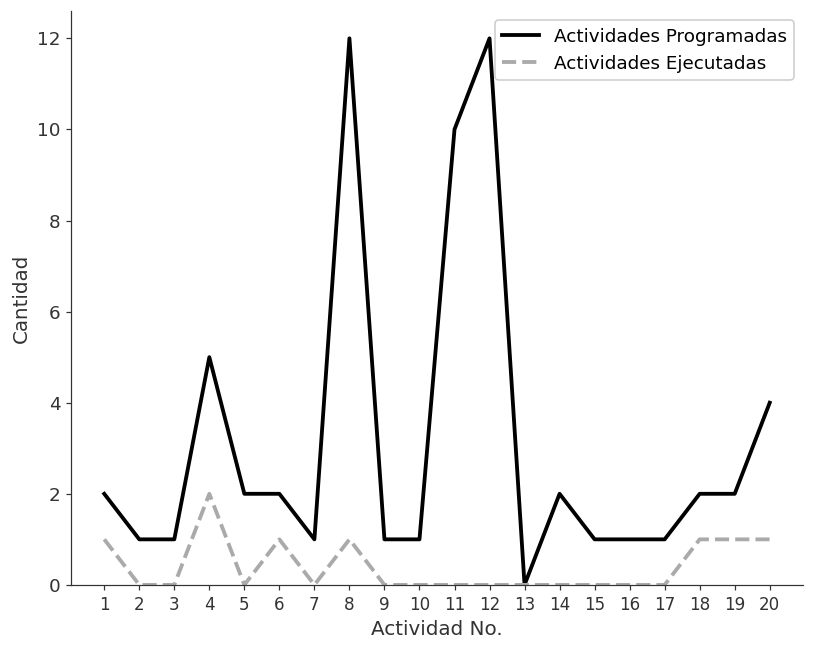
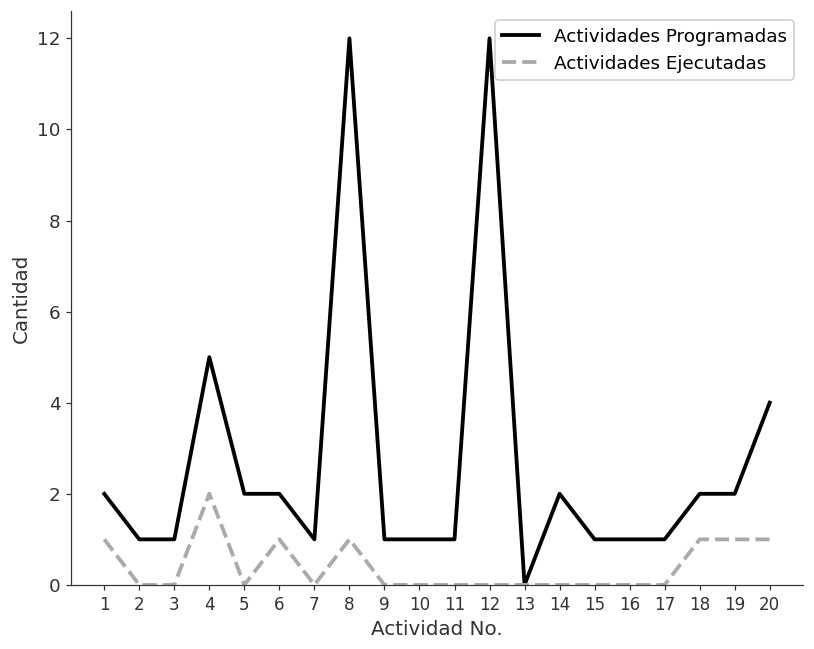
  {
    "Actividades Programadas": {
      "1": 2,
      "2": 1,
      "3": 1,
      "4": 5,
      "5": 2,
      "6": 2,
      "7": 1,
      "8": 12,
      "9": 1,
      "10": 1,
-     "11": 10,
+     "11": 1,
      "12": 12,
      "14": 2,
      "15": 1,
      "16": 1,
      "17": 1,
      "18": 2,
      "19": 2,
      "20": 4
    },
    "Actividades Ejecutadas": {
      "1": 1,
      "2": 0,
      "3": 0,
      "4": 2,
      "5": 0,
      "6": 1,
      "7": 0,
      "8": 1,
      "9": 0,
      "10": 0,
      "11": 0,
      "12": 0,
      "14": 0,
      "15": 0,
      "16": 0,
      "17": 0,
      "18": 1,
      "19": 1,
      "20": 1
    }
  }
